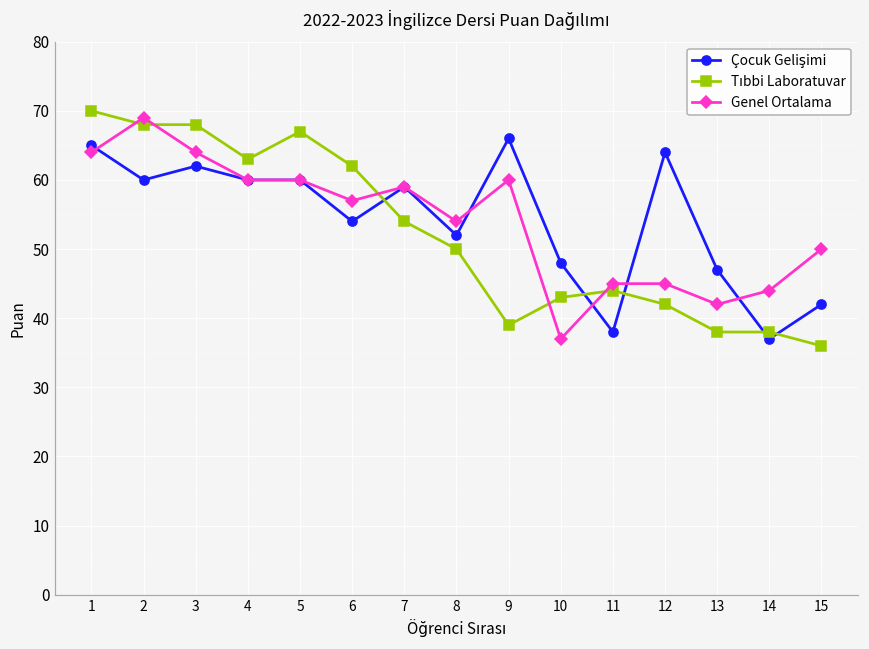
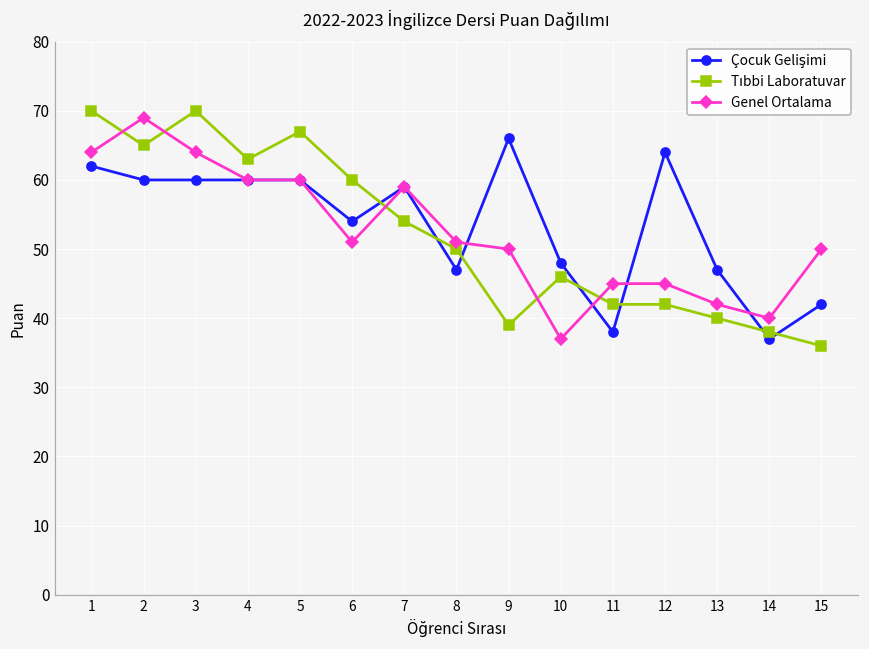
  {
    "Çocuk Gelişimi": {
-     "1": 65,
+     "1": 62,
      "2": 60,
-     "3": 62,
+     "3": 60,
      "6": 54,
-     "8": 52,
+     "8": 47,
      "9": 66,
      "10": 48,
      "11": 38,
      "12": 64,
      "13": 47,
      "14": 37,
      "15": 42
    },
    "Tıbbi Laboratuvar": {
      "1": 70,
-     "2": 68,
-     "3": 68,
+     "2": 65,
+     "3": 70,
      "4": 63,
      "5": 67,
-     "6": 62,
+     "6": 60,
      "7": 54,
      "8": 50,
      "9": 39,
-     "10": 43,
-     "11": 44,
+     "10": 46,
+     "11": 42,
      "12": 42,
-     "13": 38,
+     "13": 40,
      "14": 38,
      "15": 36
    },
    "Genel Ortalama": {
      "1": 64,
      "2": 69,
      "3": 64,
-     "6": 57,
-     "8": 54,
-     "9": 60,
+     "6": 51,
+     "8": 51,
+     "9": 50,
      "10": 37,
      "11": 45,
      "12": 45,
      "13": 42,
-     "14": 44,
+     "14": 40,
      "15": 50
    }
  }
